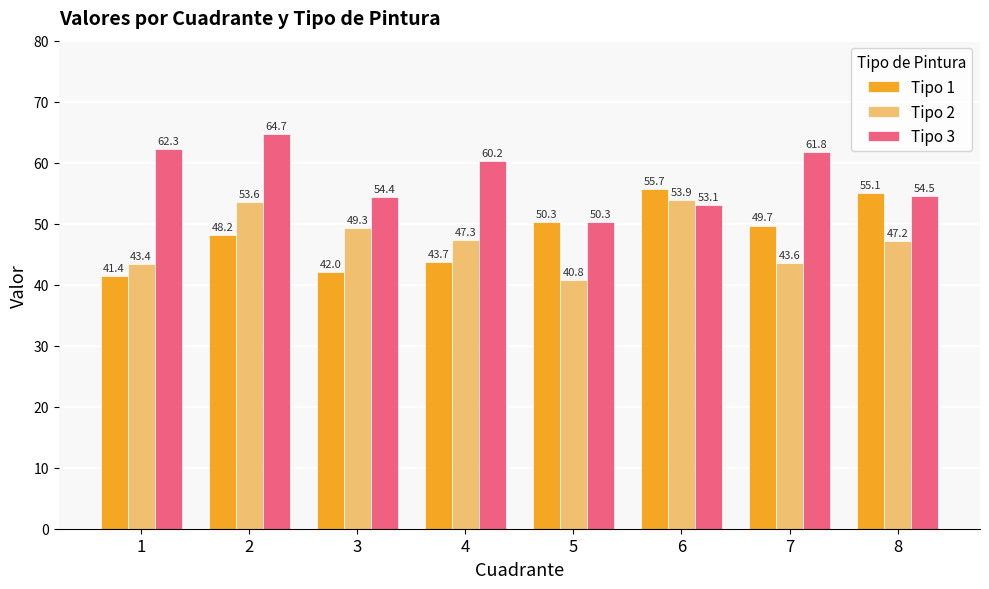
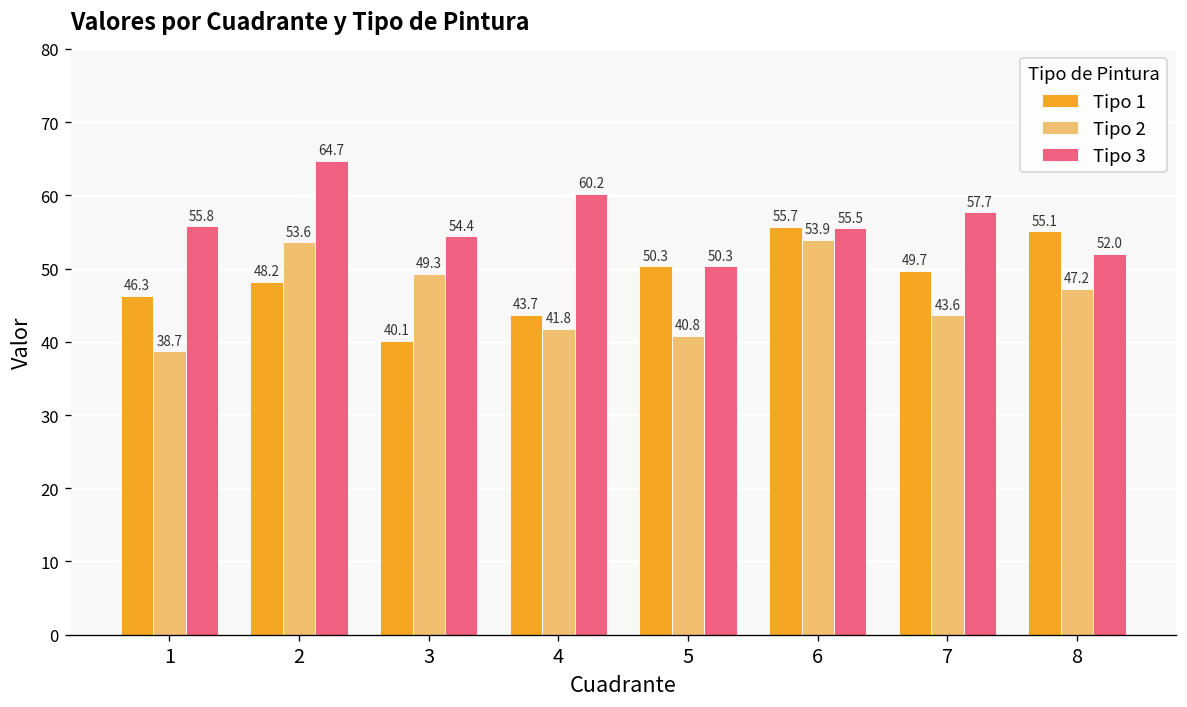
  {
    "Tipo 1": {
-     "1": 41.4,
+     "1": 46.3,
      "2": 48.2,
-     "3": 42.0,
+     "3": 40.1,
      "4": 43.7,
      "5": 50.3,
      "6": 55.7,
      "7": 49.7,
      "8": 55.1
    },
    "Tipo 2": {
-     "1": 43.4,
+     "1": 38.7,
      "2": 53.6,
      "3": 49.3,
-     "4": 47.3,
+     "4": 41.8,
      "5": 40.8,
      "6": 53.9,
      "7": 43.6,
      "8": 47.2
    },
    "Tipo 3": {
-     "1": 62.3,
+     "1": 55.8,
      "2": 64.7,
      "3": 54.4,
      "4": 60.2,
      "5": 50.3,
-     "6": 53.1,
-     "7": 61.8,
-     "8": 54.5
+     "6": 55.5,
+     "7": 57.7,
+     "8": 52.0
    }
  }
